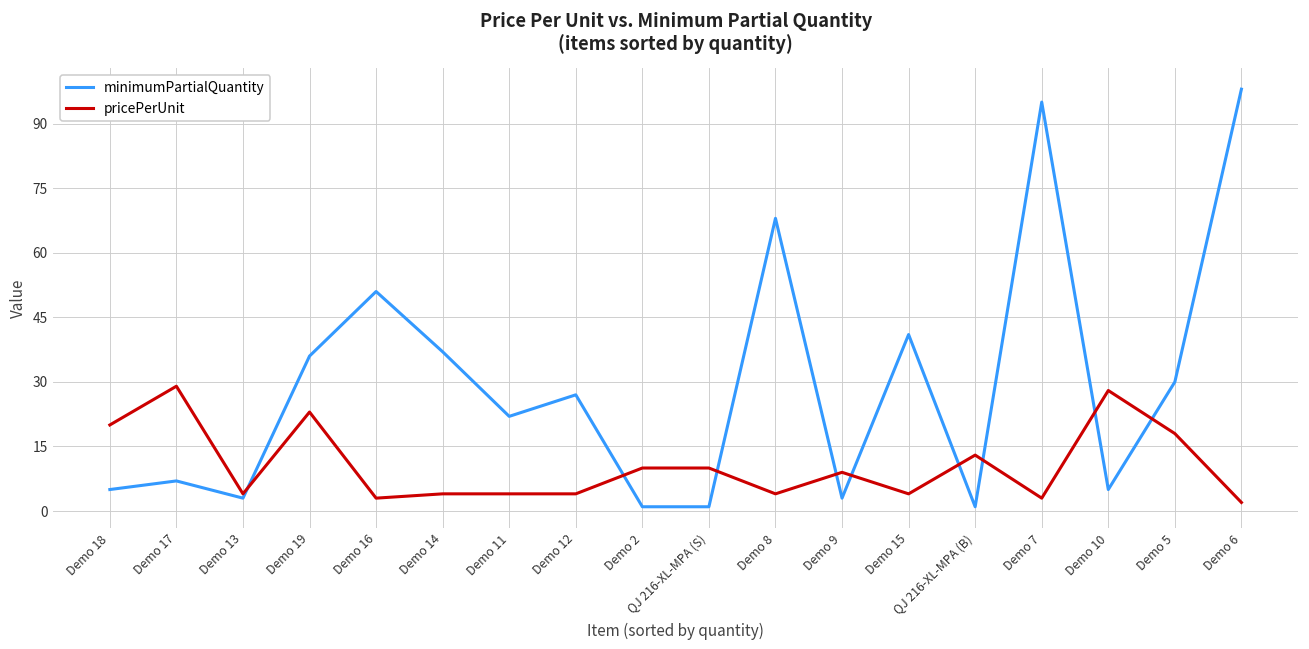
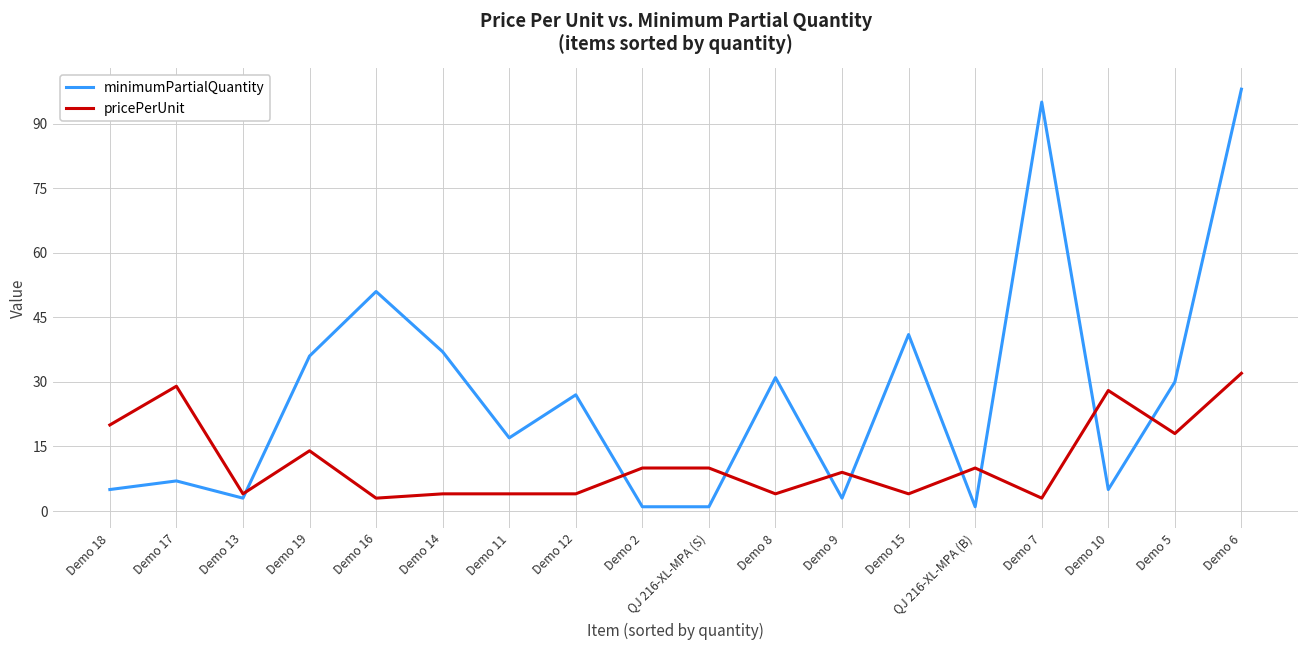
  {
    "minimumPartialQuantity": {
      "Demo 18": 5,
      "Demo 17": 7,
      "Demo 13": 3,
      "Demo 19": 36,
      "Demo 16": 51,
      "Demo 14": 37,
-     "Demo 11": 22,
+     "Demo 11": 17,
      "Demo 12": 27,
      "Demo 2": 1,
      "QJ 216-XL-MPA (S)": 1,
-     "Demo 8": 68,
+     "Demo 8": 31,
      "Demo 9": 3,
      "Demo 15": 41,
      "QJ 216-XL-MPA (B)": 1,
      "Demo 7": 95,
      "Demo 10": 5,
      "Demo 5": 30,
      "Demo 6": 98
    },
    "pricePerUnit": {
      "Demo 18": 20,
      "Demo 17": 29,
      "Demo 13": 4,
-     "Demo 19": 23,
+     "Demo 19": 14,
      "Demo 16": 3,
      "Demo 14": 4,
      "Demo 11": 4,
      "Demo 12": 4,
      "Demo 2": 10,
      "QJ 216-XL-MPA (S)": 10,
      "Demo 8": 4,
      "Demo 9": 9,
      "Demo 15": 4,
-     "QJ 216-XL-MPA (B)": 13,
+     "QJ 216-XL-MPA (B)": 10,
      "Demo 7": 3,
      "Demo 10": 28,
      "Demo 5": 18,
-     "Demo 6": 2
+     "Demo 6": 32
    }
  }
